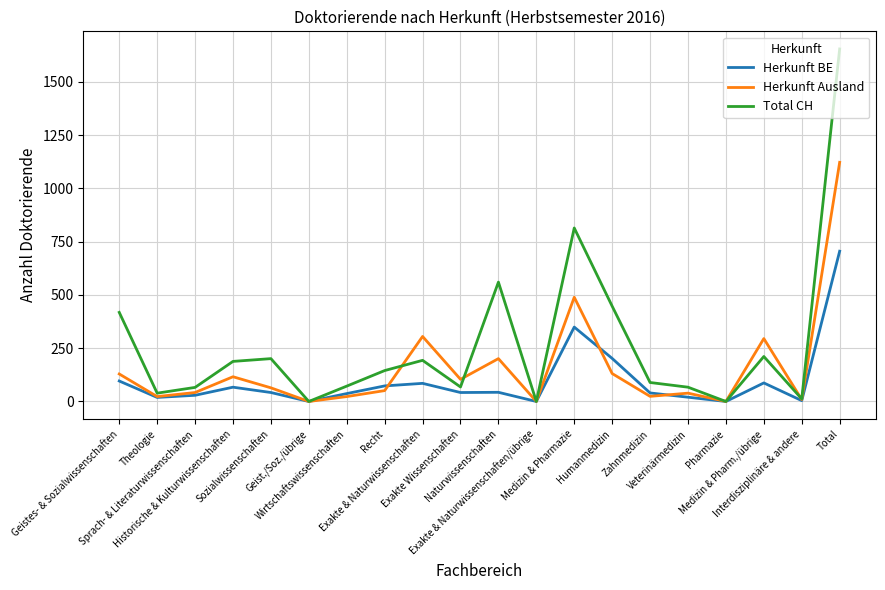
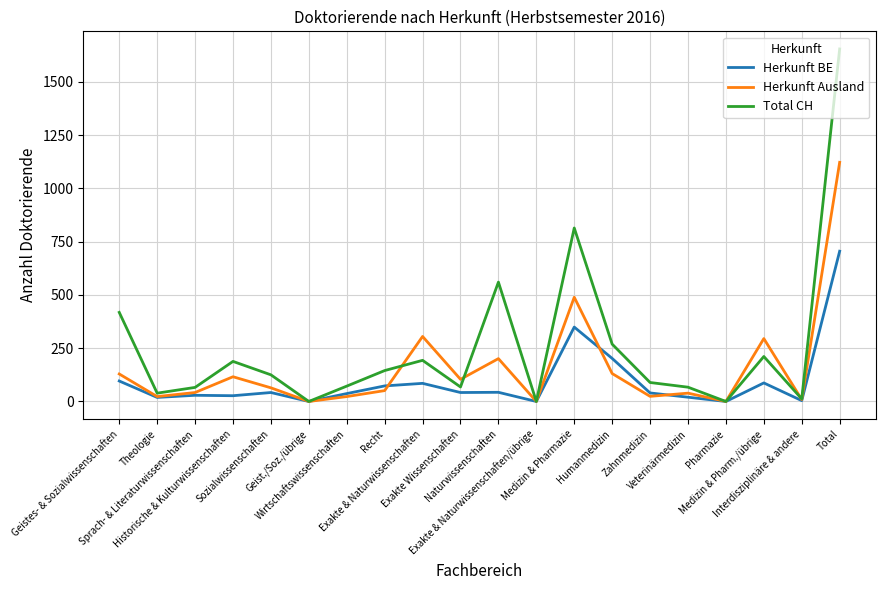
  {
    "Herkunft BE": {
      "Geistes- & Sozialwissenschaften": 100,
      "Sprach- & Literaturwissenschaften": 30,
-     "Historische & Kulturwissenschaften": 70,
+     "Historische & Kulturwissenschaften": 30,
      "Sozialwissenschaften": 40,
      "Wirtschaftswissenschaften": 40,
      "Recht": 70,
      "Exakte & Naturwissenschaften": 90,
      "Exakte Wissenschaften": 40,
      "Naturwissenschaften": 40,
      "Medizin & Pharmazie": 350,
      "Humanmedizin": 200,
      "Zahnmedizin": 40,
      "Veterinärmedizin": 20,
      "Medizin & Pharm./übrige": 90,
      "Total": 710
    },
    "Herkunft Ausland": {
      "Geistes- & Sozialwissenschaften": 130,
      "Sprach- & Literaturwissenschaften": 40,
      "Historische & Kulturwissenschaften": 120,
      "Sozialwissenschaften": 60,
      "Wirtschaftswissenschaften": 20,
      "Recht": 50,
      "Exakte & Naturwissenschaften": 310,
      "Exakte Wissenschaften": 100,
      "Naturwissenschaften": 200,
      "Medizin & Pharmazie": 490,
      "Humanmedizin": 130,
      "Zahnmedizin": 20,
      "Veterinärmedizin": 40,
      "Medizin & Pharm./übrige": 300,
      "Total": 1120
    },
    "Total CH": {
      "Geistes- & Sozialwissenschaften": 420,
      "Theologie": 40,
      "Sprach- & Literaturwissenschaften": 70,
      "Historische & Kulturwissenschaften": 190,
-     "Sozialwissenschaften": 200,
+     "Sozialwissenschaften": 130,
      "Wirtschaftswissenschaften": 70,
      "Recht": 150,
      "Exakte & Naturwissenschaften": 190,
      "Exakte Wissenschaften": 70,
      "Naturwissenschaften": 560,
      "Medizin & Pharmazie": 810,
-     "Humanmedizin": 450,
+     "Humanmedizin": 270,
      "Zahnmedizin": 90,
      "Veterinärmedizin": 70,
      "Medizin & Pharm./übrige": 210
    }
  }
